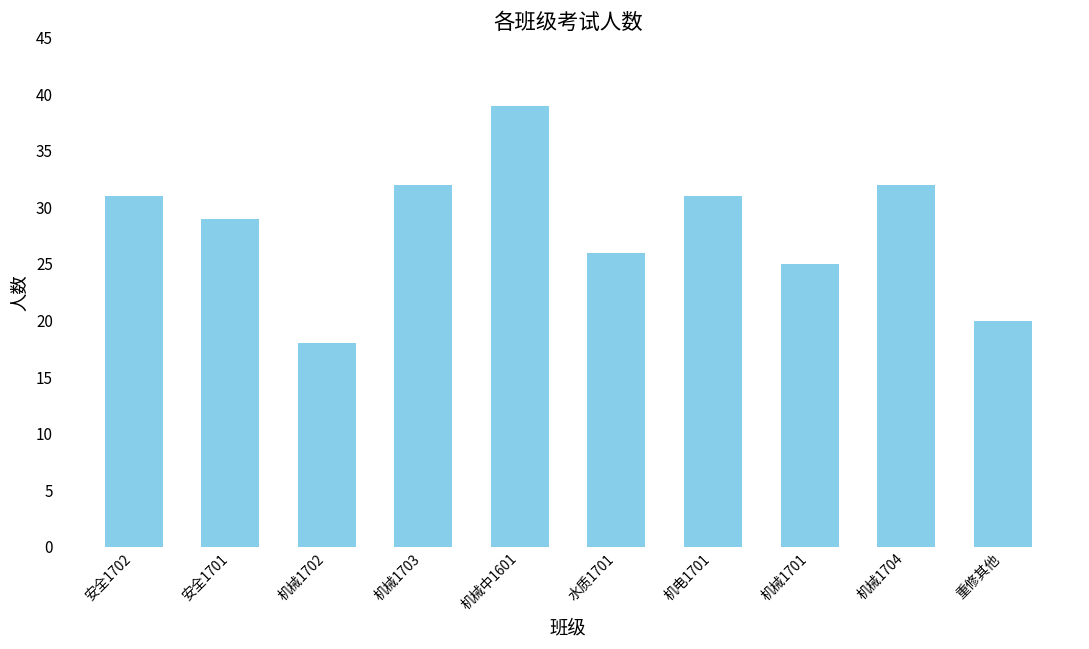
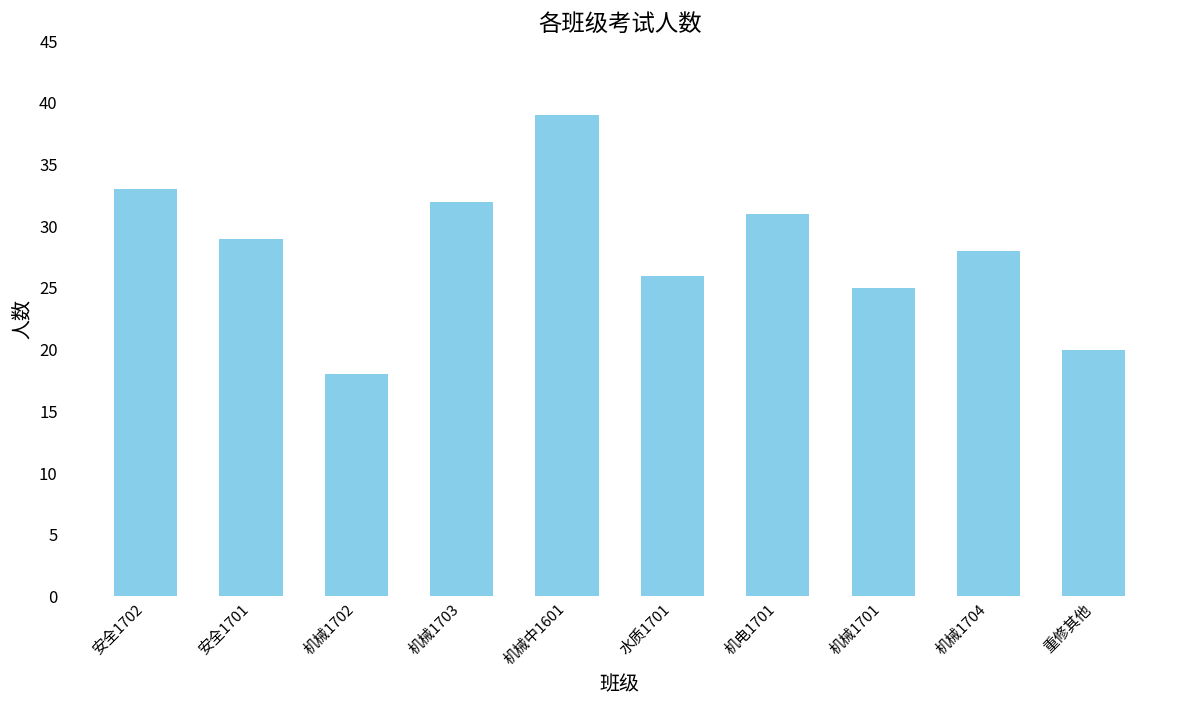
  {
-   "安全1702": 31,
+   "安全1702": 33,
    "安全1701": 29,
    "机械1702": 18,
    "机械1703": 32,
    "机械中1601": 39,
    "水质1701": 26,
    "机电1701": 31,
    "机械1701": 25,
-   "机械1704": 32,
+   "机械1704": 28,
    "重修其他": 20
  }
